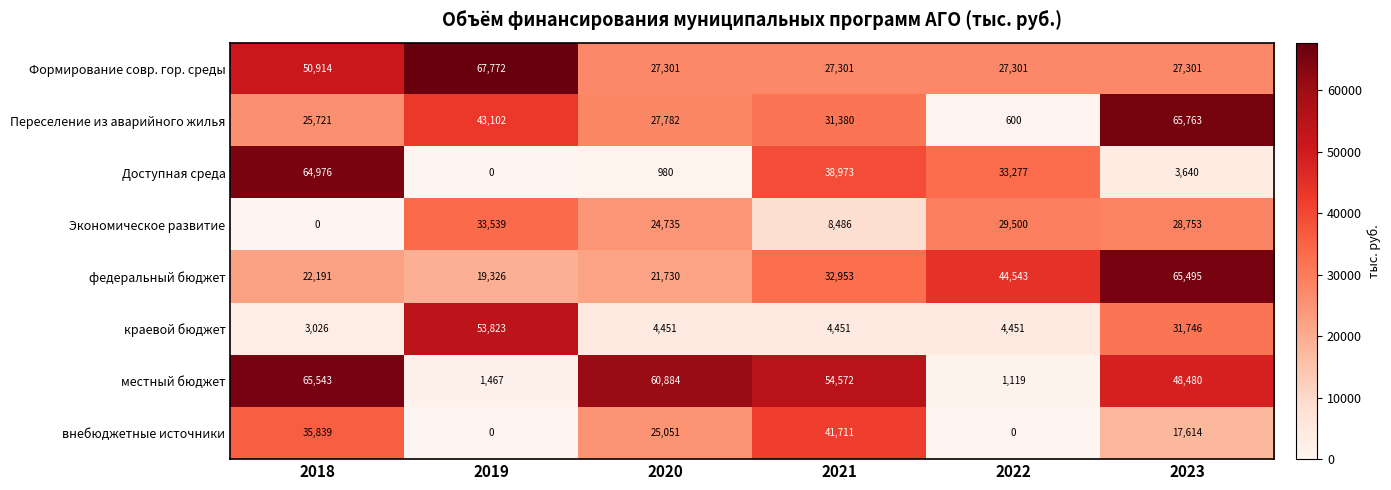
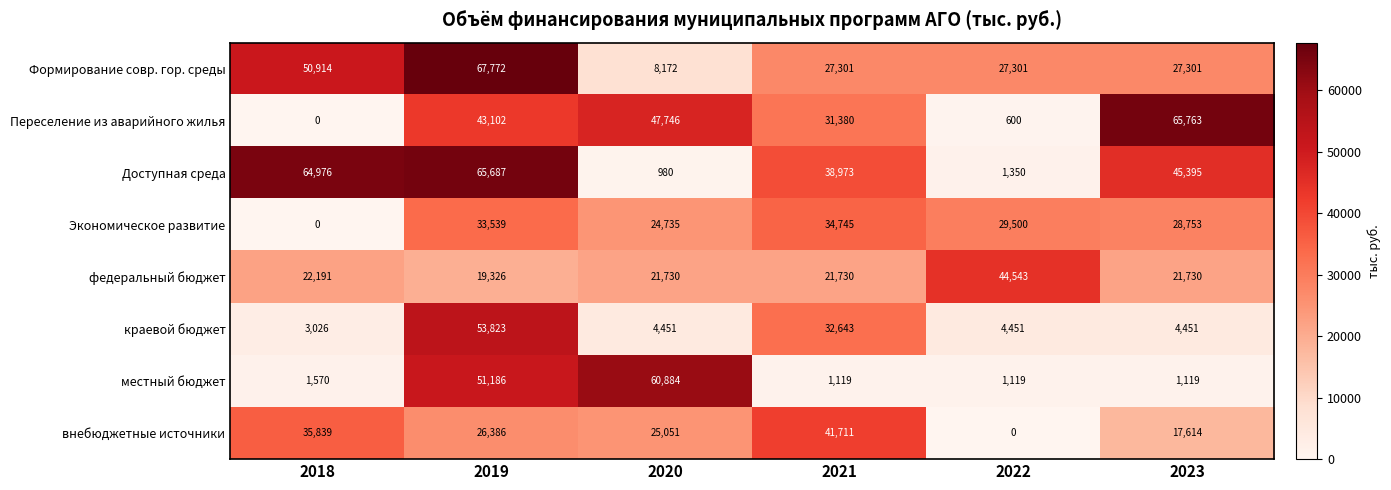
  {
    "Формирование совр. гор. среды": {
      "2018": "50,914",
      "2019": "67,772",
-     "2020": "27,301",
+     "2020": "8,172",
      "2021": "27,301",
      "2022": "27,301",
      "2023": "27,301"
    },
    "Переселение из аварийного жилья": {
-     "2018": "25,721",
+     "2018": "0",
      "2019": "43,102",
-     "2020": "27,782",
+     "2020": "47,746",
      "2021": "31,380",
      "2022": "600",
      "2023": "65,763"
    },
    "Доступная среда": {
      "2018": "64,976",
-     "2019": "0",
+     "2019": "65,687",
      "2020": "980",
      "2021": "38,973",
-     "2022": "33,277",
-     "2023": "3,640"
+     "2022": "1,350",
+     "2023": "45,395"
    },
    "Экономическое развитие": {
      "2018": "0",
      "2019": "33,539",
      "2020": "24,735",
-     "2021": "8,486",
+     "2021": "34,745",
      "2022": "29,500",
      "2023": "28,753"
    },
    "федеральный бюджет": {
      "2018": "22,191",
      "2019": "19,326",
      "2020": "21,730",
-     "2021": "32,953",
+     "2021": "21,730",
      "2022": "44,543",
-     "2023": "65,495"
+     "2023": "21,730"
    },
    "краевой бюджет": {
      "2018": "3,026",
      "2019": "53,823",
      "2020": "4,451",
-     "2021": "4,451",
+     "2021": "32,643",
      "2022": "4,451",
-     "2023": "31,746"
+     "2023": "4,451"
    },
    "местный бюджет": {
-     "2018": "65,543",
-     "2019": "1,467",
+     "2018": "1,570",
+     "2019": "51,186",
      "2020": "60,884",
-     "2021": "54,572",
+     "2021": "1,119",
      "2022": "1,119",
-     "2023": "48,480"
+     "2023": "1,119"
    },
    "внебюджетные источники": {
      "2018": "35,839",
-     "2019": "0",
+     "2019": "26,386",
      "2020": "25,051",
      "2021": "41,711",
      "2022": "0",
      "2023": "17,614"
    }
  }
